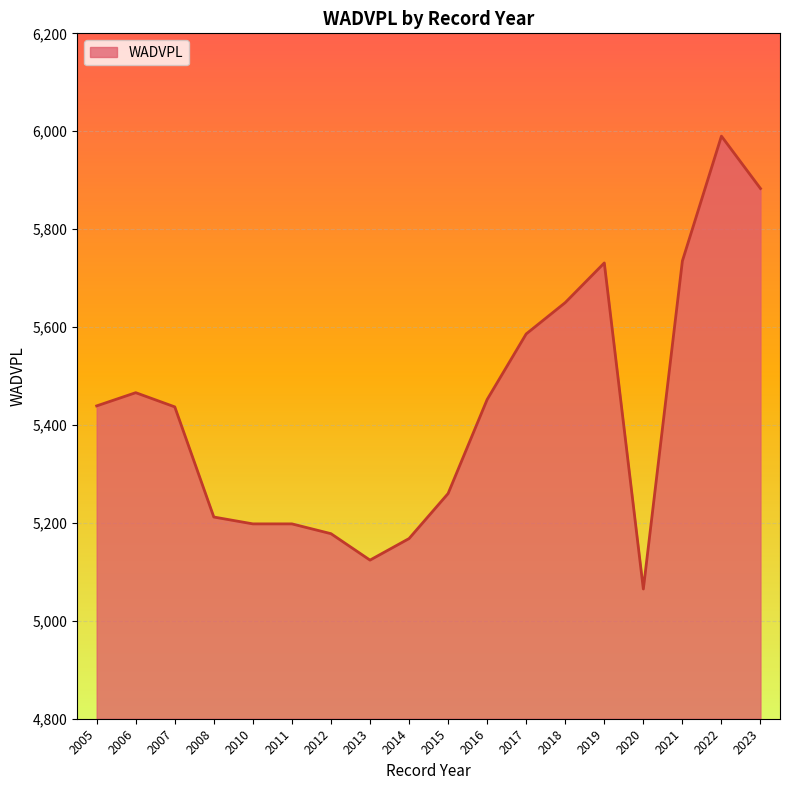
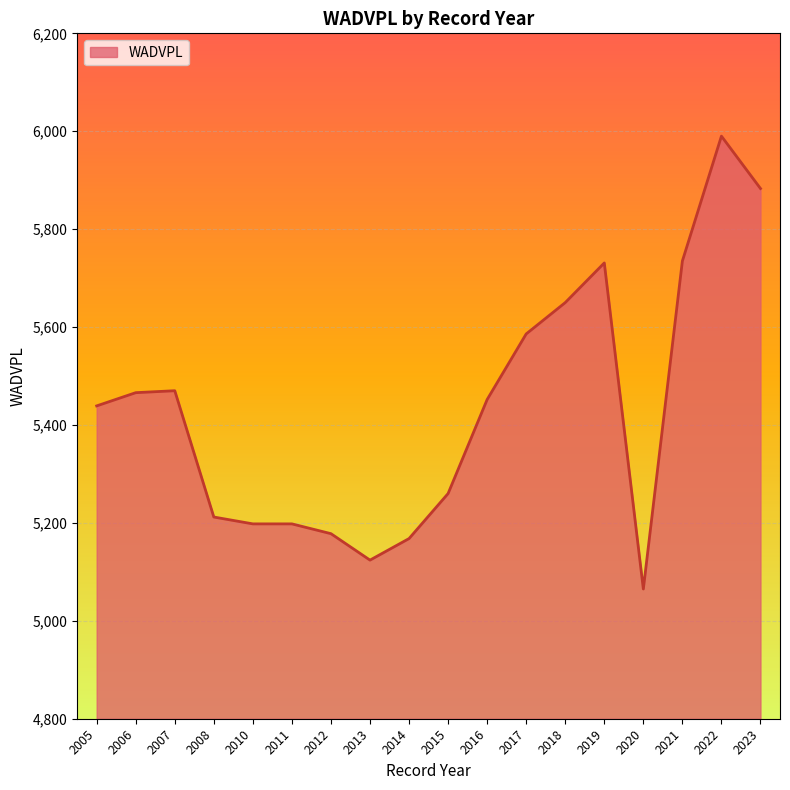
  {
    "2005": "5,440",
    "2006": "5,470",
-   "2007": "5,440",
+   "2007": "5,470",
    "2008": "5,210",
    "2010": "5,200",
    "2011": "5,200",
    "2012": "5,180",
    "2013": "5,120",
    "2014": "5,170",
    "2015": "5,260",
    "2016": "5,450",
    "2017": "5,590",
    "2018": "5,650",
    "2019": "5,730",
    "2020": "5,070",
    "2021": "5,740",
    "2022": "5,990",
    "2023": "5,880"
  }
